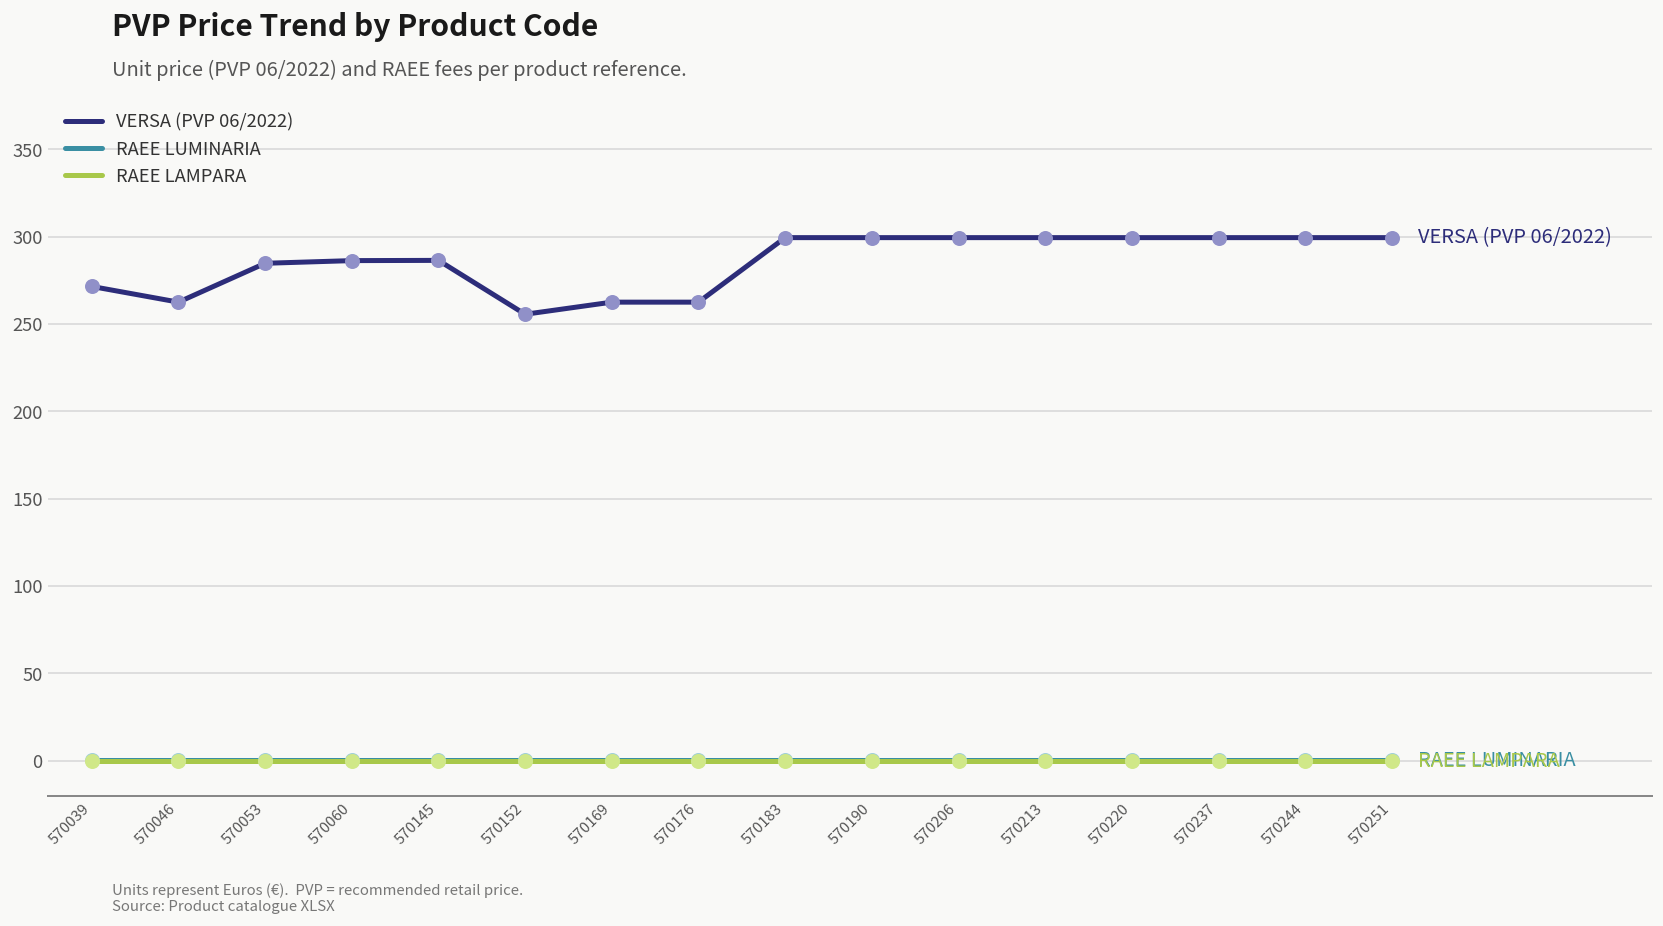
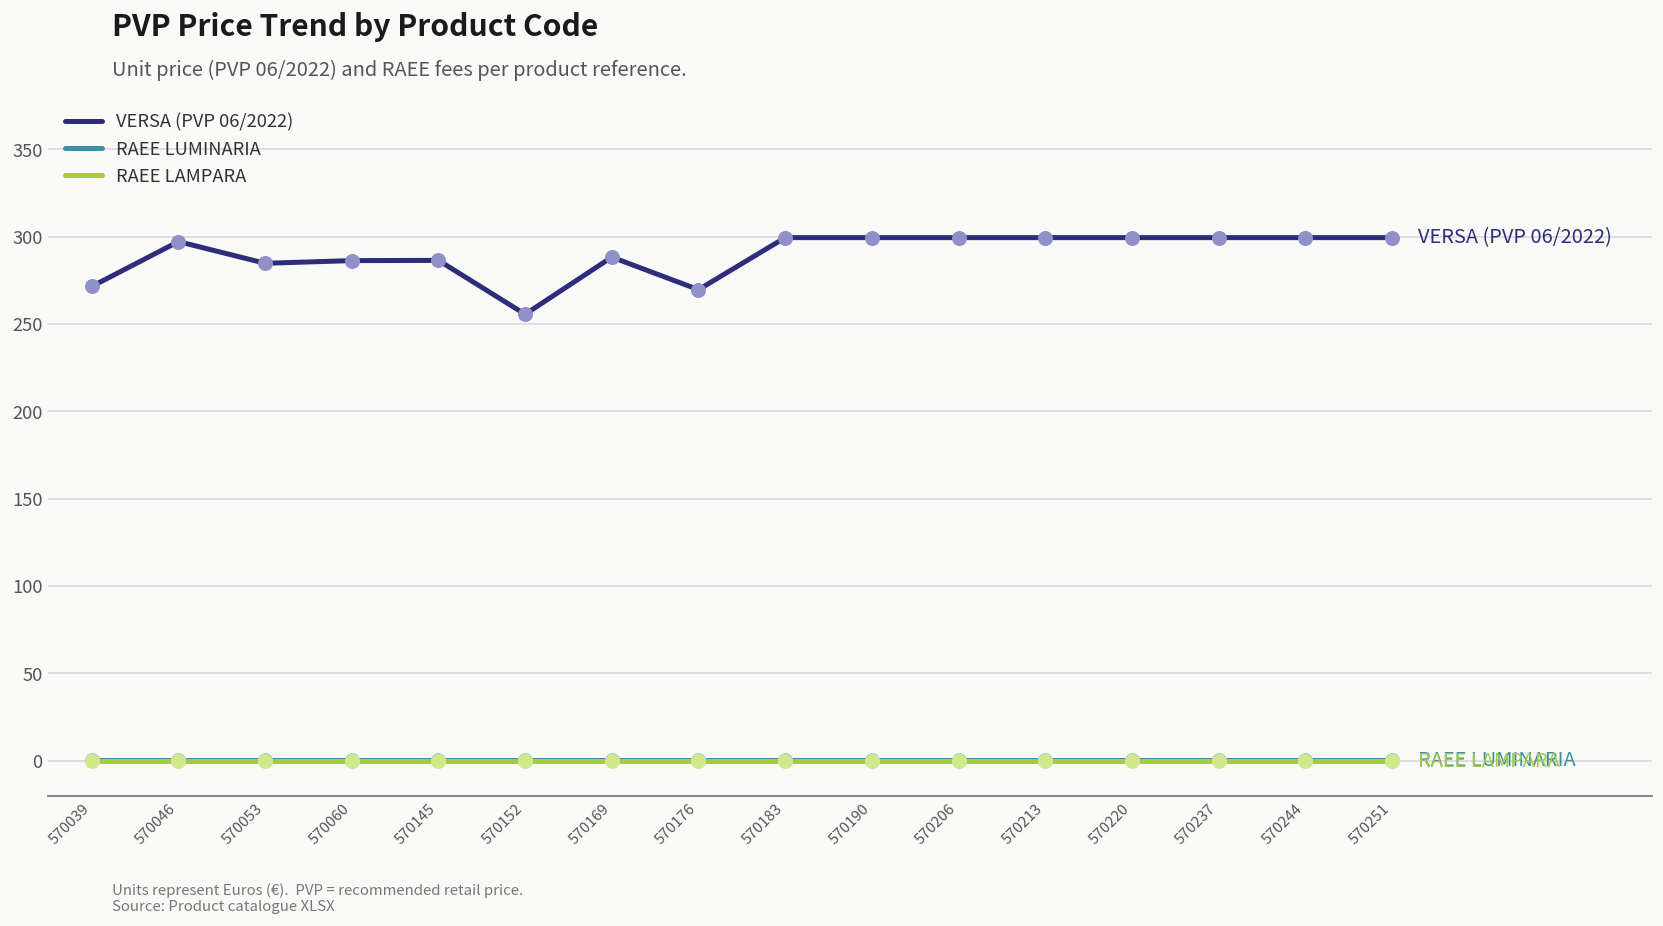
  {
    "VERSA (PVP 06/2022)": {
      "570039": 271,
-     "570046": 262,
+     "570046": 297,
      "570053": 285,
      "570060": 286,
      "570145": 286,
      "570152": 256,
-     "570169": 262,
-     "570176": 262,
+     "570169": 288,
+     "570176": 270,
      "570183": 299,
      "570190": 299,
      "570206": 299,
      "570213": 299,
      "570220": 299,
      "570237": 299,
      "570244": 299
    }
  }
